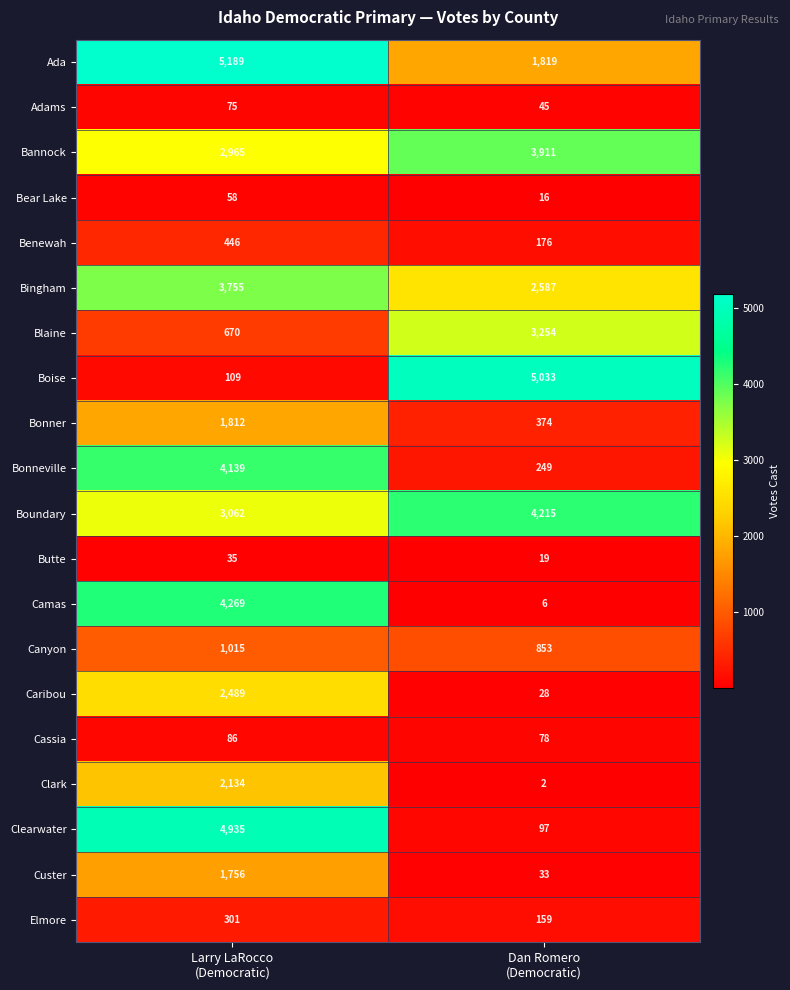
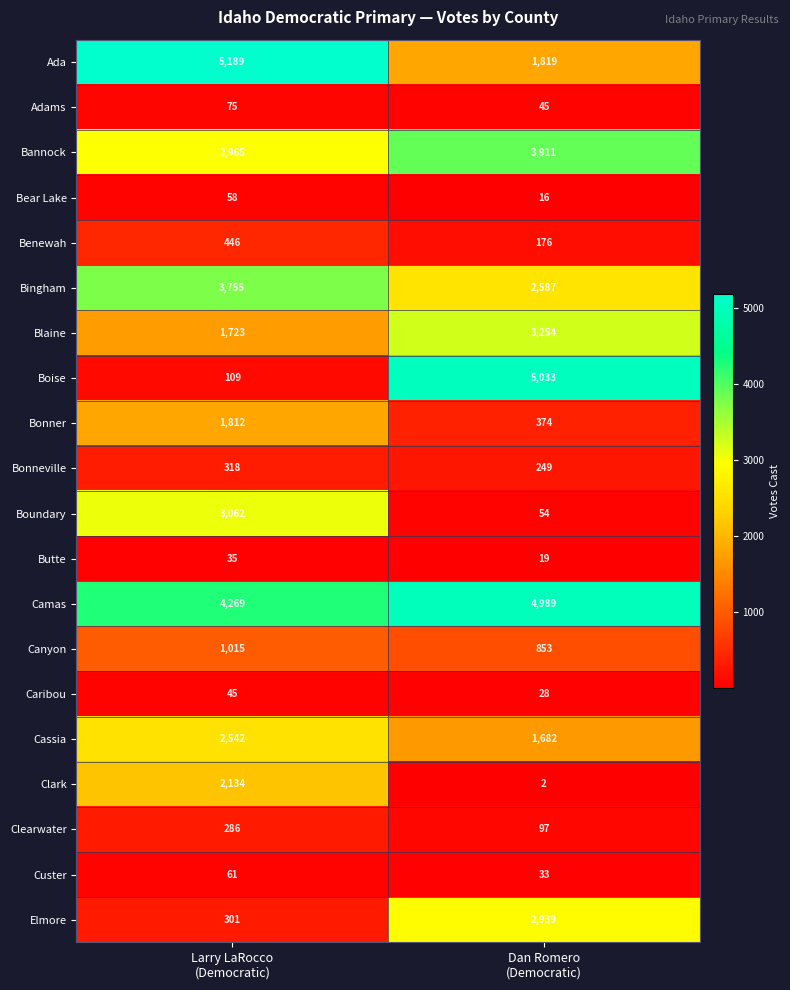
  {
    "Ada": {
      "Larry LaRocco (Democratic)": "5,189",
      "Dan Romero (Democratic)": "1,819"
    },
    "Adams": {
      "Larry LaRocco (Democratic)": "75",
      "Dan Romero (Democratic)": "45"
    },
    "Bannock": {
      "Larry LaRocco (Democratic)": "2,965",
      "Dan Romero (Democratic)": "3,911"
    },
    "Bear Lake": {
      "Larry LaRocco (Democratic)": "58",
      "Dan Romero (Democratic)": "16"
    },
    "Benewah": {
      "Larry LaRocco (Democratic)": "446",
      "Dan Romero (Democratic)": "176"
    },
    "Bingham": {
      "Larry LaRocco (Democratic)": "3,755",
      "Dan Romero (Democratic)": "2,587"
    },
    "Blaine": {
-     "Larry LaRocco (Democratic)": "670",
+     "Larry LaRocco (Democratic)": "1,723",
      "Dan Romero (Democratic)": "3,254"
    },
    "Boise": {
      "Larry LaRocco (Democratic)": "109",
      "Dan Romero (Democratic)": "5,033"
    },
    "Bonner": {
      "Larry LaRocco (Democratic)": "1,812",
      "Dan Romero (Democratic)": "374"
    },
    "Bonneville": {
-     "Larry LaRocco (Democratic)": "4,139",
+     "Larry LaRocco (Democratic)": "318",
      "Dan Romero (Democratic)": "249"
    },
    "Boundary": {
      "Larry LaRocco (Democratic)": "3,062",
-     "Dan Romero (Democratic)": "4,215"
+     "Dan Romero (Democratic)": "54"
    },
    "Butte": {
      "Larry LaRocco (Democratic)": "35",
      "Dan Romero (Democratic)": "19"
    },
    "Camas": {
      "Larry LaRocco (Democratic)": "4,269",
-     "Dan Romero (Democratic)": "6"
+     "Dan Romero (Democratic)": "4,989"
    },
    "Canyon": {
      "Larry LaRocco (Democratic)": "1,015",
      "Dan Romero (Democratic)": "853"
    },
    "Caribou": {
-     "Larry LaRocco (Democratic)": "2,489",
+     "Larry LaRocco (Democratic)": "45",
      "Dan Romero (Democratic)": "28"
    },
    "Cassia": {
-     "Larry LaRocco (Democratic)": "86",
-     "Dan Romero (Democratic)": "78"
+     "Larry LaRocco (Democratic)": "2,542",
+     "Dan Romero (Democratic)": "1,682"
    },
    "Clark": {
      "Larry LaRocco (Democratic)": "2,134",
      "Dan Romero (Democratic)": "2"
    },
    "Clearwater": {
-     "Larry LaRocco (Democratic)": "4,935",
+     "Larry LaRocco (Democratic)": "286",
      "Dan Romero (Democratic)": "97"
    },
    "Custer": {
-     "Larry LaRocco (Democratic)": "1,756",
+     "Larry LaRocco (Democratic)": "61",
      "Dan Romero (Democratic)": "33"
    },
    "Elmore": {
      "Larry LaRocco (Democratic)": "301",
-     "Dan Romero (Democratic)": "159"
+     "Dan Romero (Democratic)": "2,939"
    }
  }
